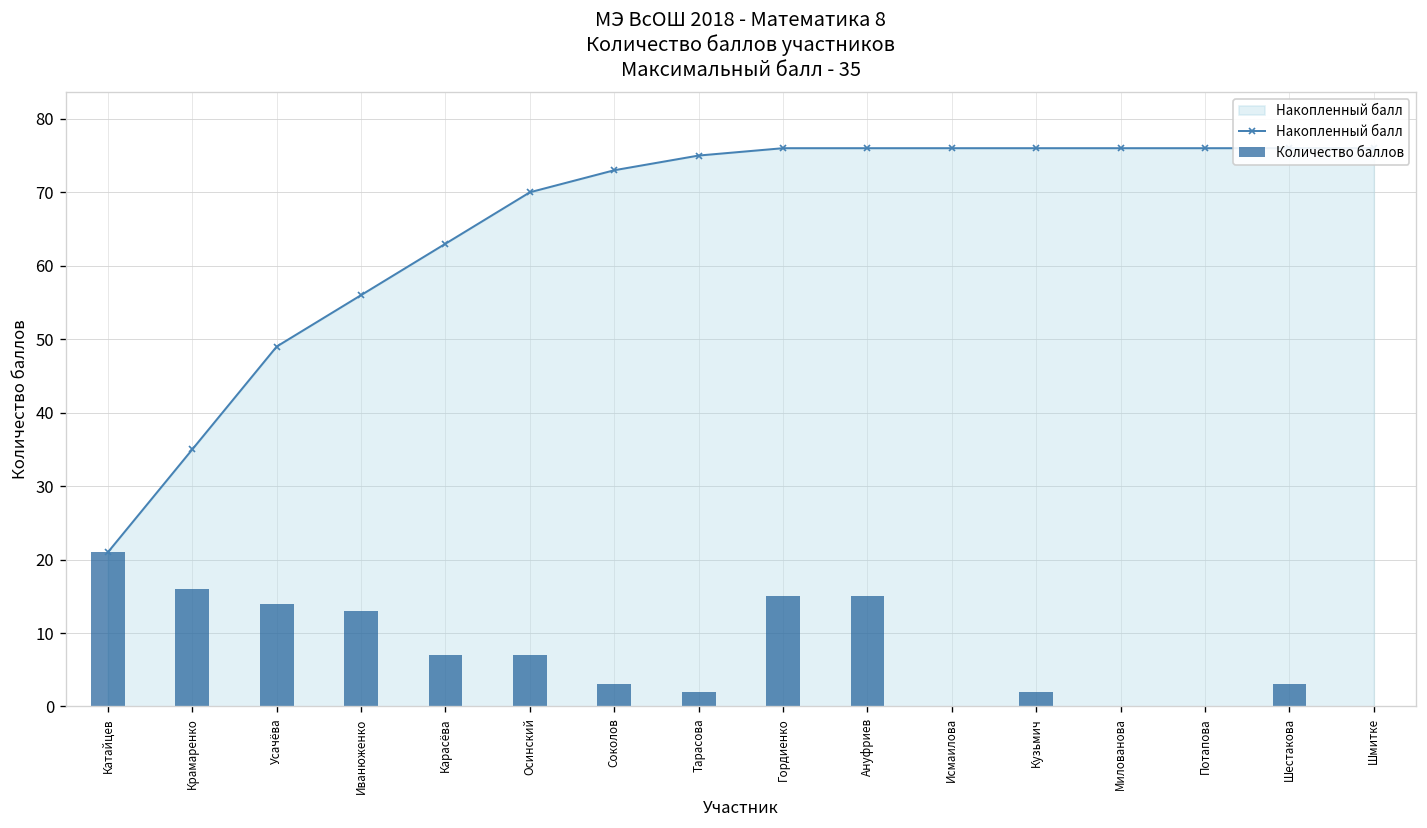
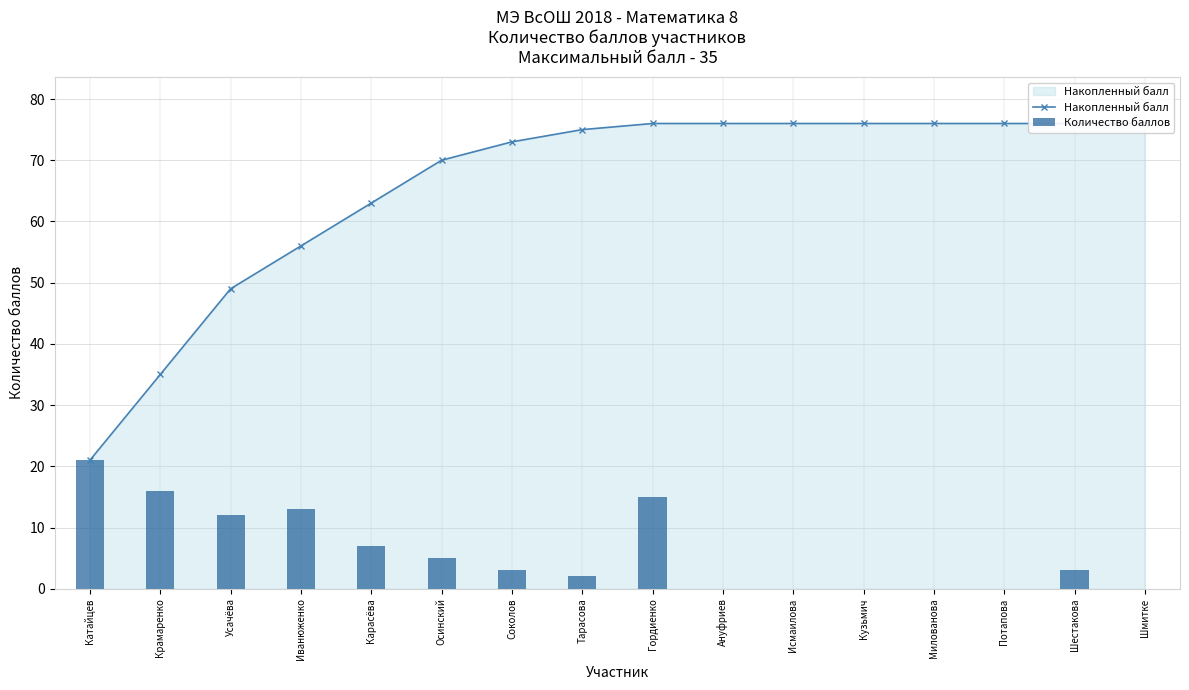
  {
    "Количество баллов": {
      "Катайцев": 21,
      "Крамаренко": 16,
-     "Усачёва": 14,
+     "Усачёва": 12,
      "Иванюженко": 13,
      "Карасёва": 7,
-     "Осинский": 7,
+     "Осинский": 5,
      "Соколов": 3,
      "Тарасова": 2,
      "Гордиенко": 15,
-     "Ануфриев": 15,
+     "Ануфриев": 0,
      "Исмаилова": 0,
-     "Кузьмич": 2,
+     "Кузьмич": 0,
      "Милованова": 0,
      "Потапова": 0,
      "Шестакова": 3,
      "Шмитке": 0
    }
  }
